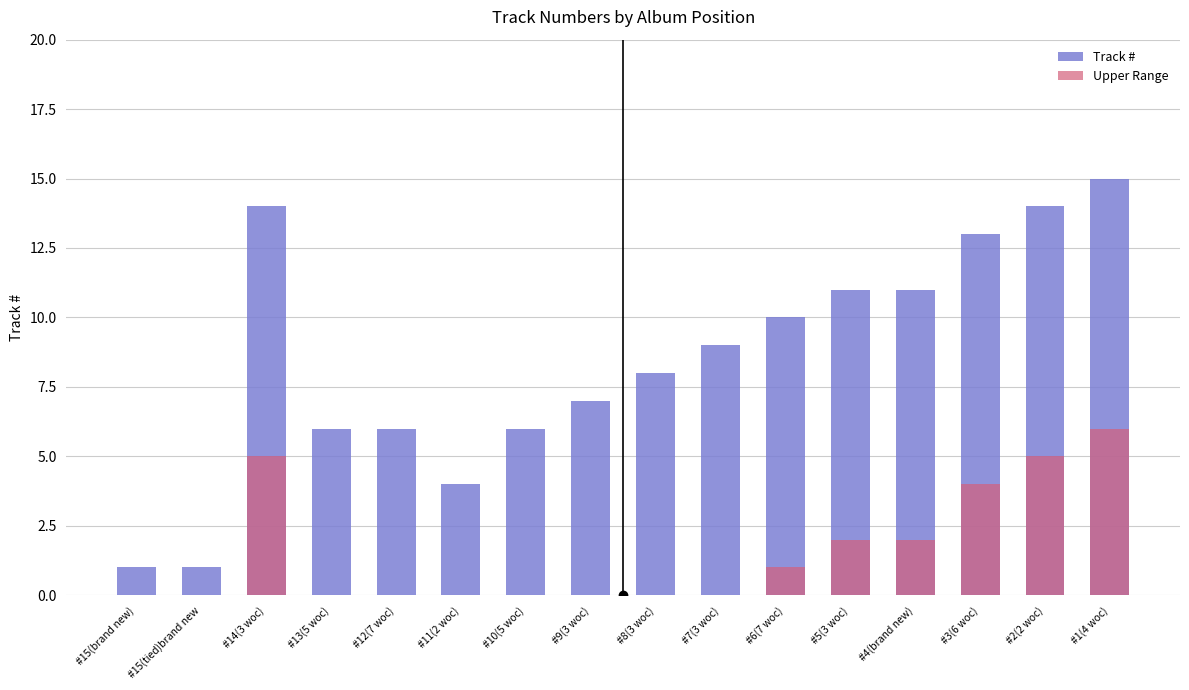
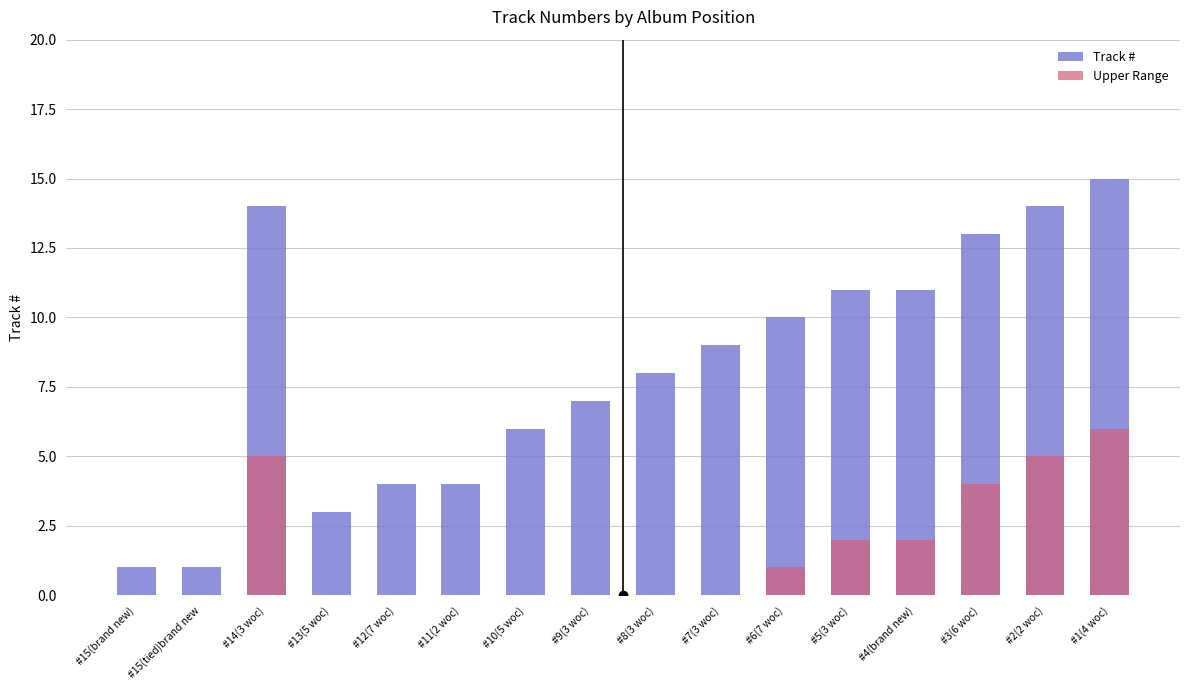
  {
    "Track #": {
      "#15(brand new)": 1,
      "#15(tied)brand new": 1,
      "#14(3 woc)": 14,
-     "#13(5 woc)": 6,
-     "#12(7 woc)": 6,
+     "#13(5 woc)": 3,
+     "#12(7 woc)": 4,
      "#11(2 woc)": 4,
      "#10(5 woc)": 6,
      "#9(3 woc)": 7,
      "#8(3 woc)": 8,
      "#7(3 woc)": 9,
      "#6(7 woc)": 10,
      "#5(3 woc)": 11,
      "#4(brand new)": 11,
      "#3(6 woc)": 13,
      "#2(2 woc)": 14,
      "#1(4 woc)": 15
    },
    "Upper Range": {
      "#15(brand new)": 0,
      "#15(tied)brand new": 0,
      "#13(5 woc)": 0,
      "#12(7 woc)": 0,
      "#11(2 woc)": 0,
      "#10(5 woc)": 0,
      "#9(3 woc)": 0,
      "#8(3 woc)": 0,
      "#7(3 woc)": 0
    }
  }
